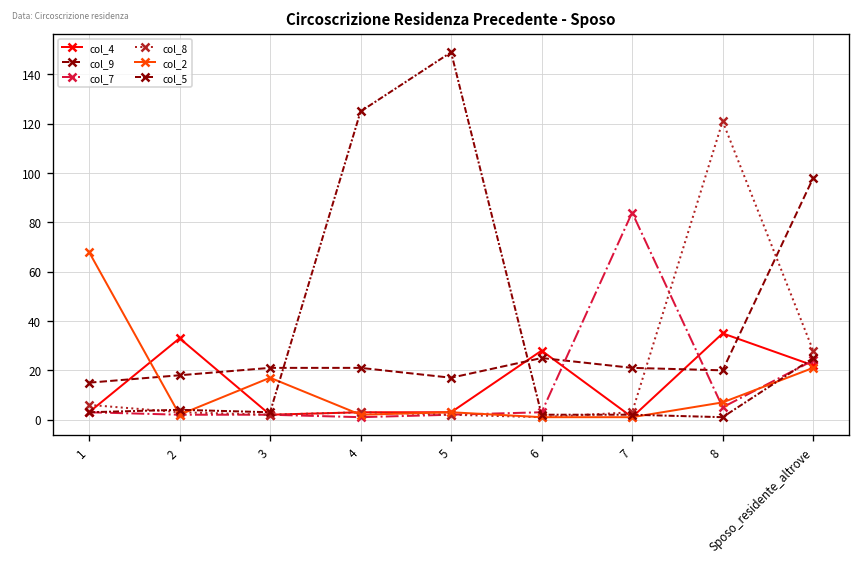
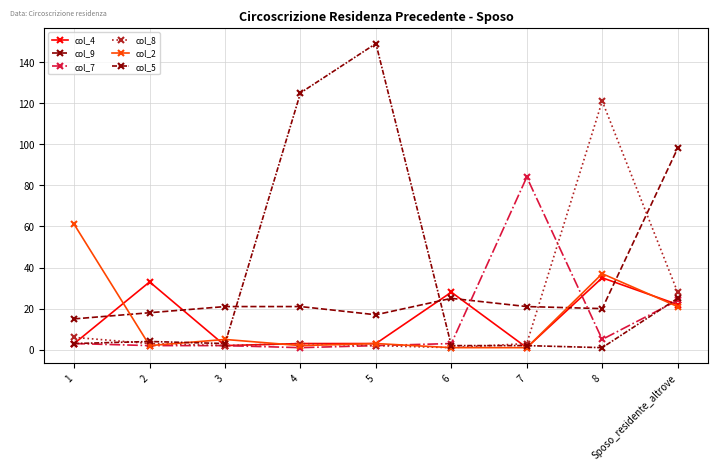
  {
    "col_4": {
      "2": 33,
      "6": 28,
      "8": 35
    },
    "col_2": {
-     "1": 68,
-     "3": 17,
-     "8": 7
+     "1": 61,
+     "3": 5,
+     "8": 37
    }
  }
